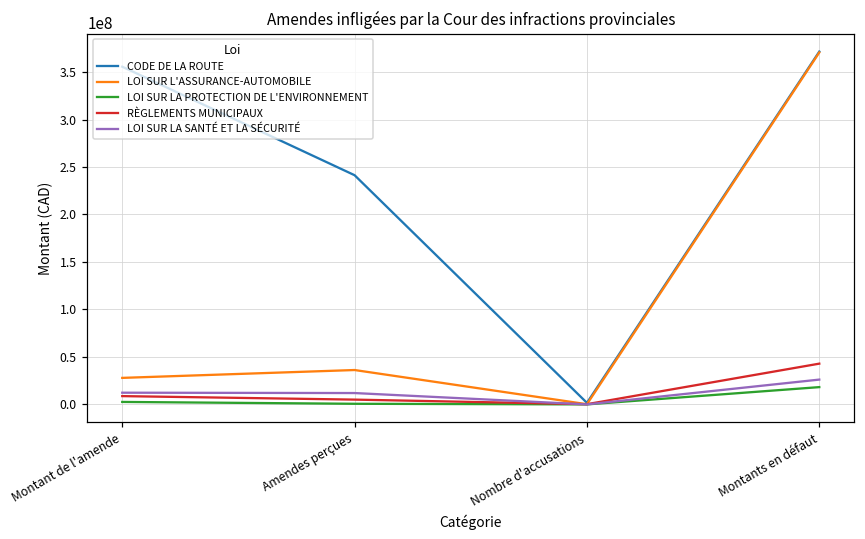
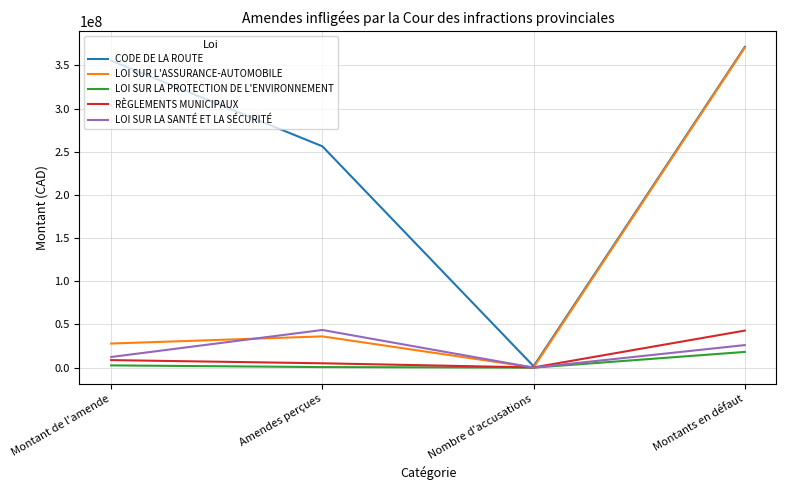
  {
    "CODE DE LA ROUTE": {
-     "Amendes perçues": 240000000
+     "Amendes perçues": 260000000
    },
    "LOI SUR L'ASSURANCE-AUTOMOBILE": {
      "Montant de l'amende": 30000000,
      "Amendes perçues": 40000000
    },
    "LOI SUR LA PROTECTION DE L'ENVIRONNEMENT": {
      "Montant de l'amende": 0,
      "Amendes perçues": 0,
      "Montants en défaut": 20000000
    },
    "RÈGLEMENTS MUNICIPAUX": {
      "Montant de l'amende": 10000000,
      "Amendes perçues": 10000000,
      "Montants en défaut": 40000000
    },
    "LOI SUR LA SANTÉ ET LA SÉCURITÉ": {
      "Montant de l'amende": 10000000,
-     "Amendes perçues": 10000000,
+     "Amendes perçues": 40000000,
      "Montants en défaut": 30000000
    }
  }
